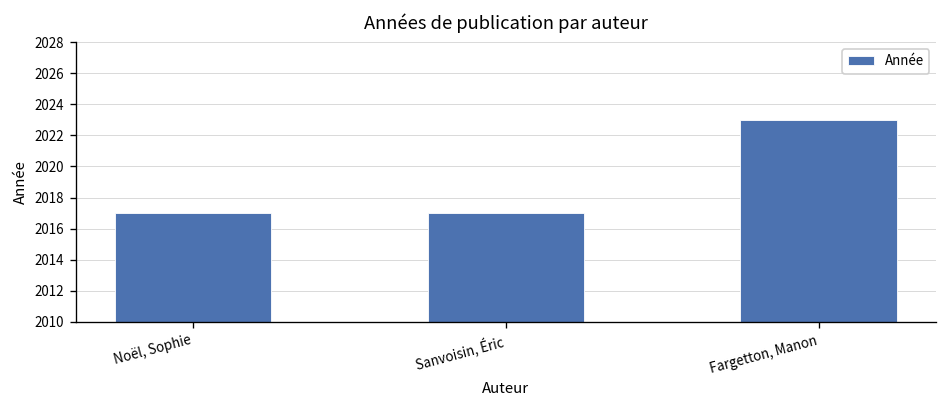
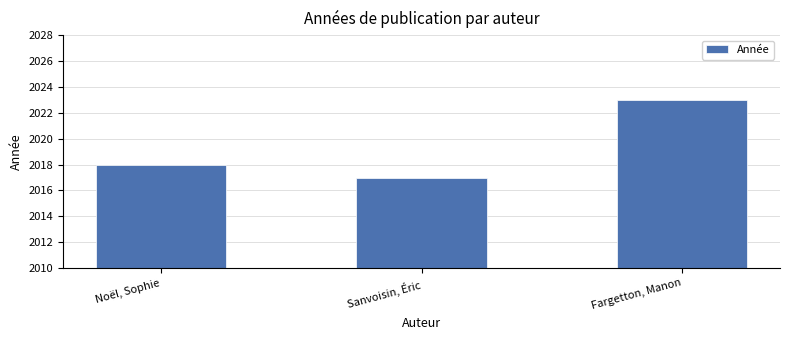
  {
-   "Noël, Sophie": 2017,
+   "Noël, Sophie": 2018,
    "Sanvoisin, Éric": 2017,
    "Fargetton, Manon": 2023
  }
